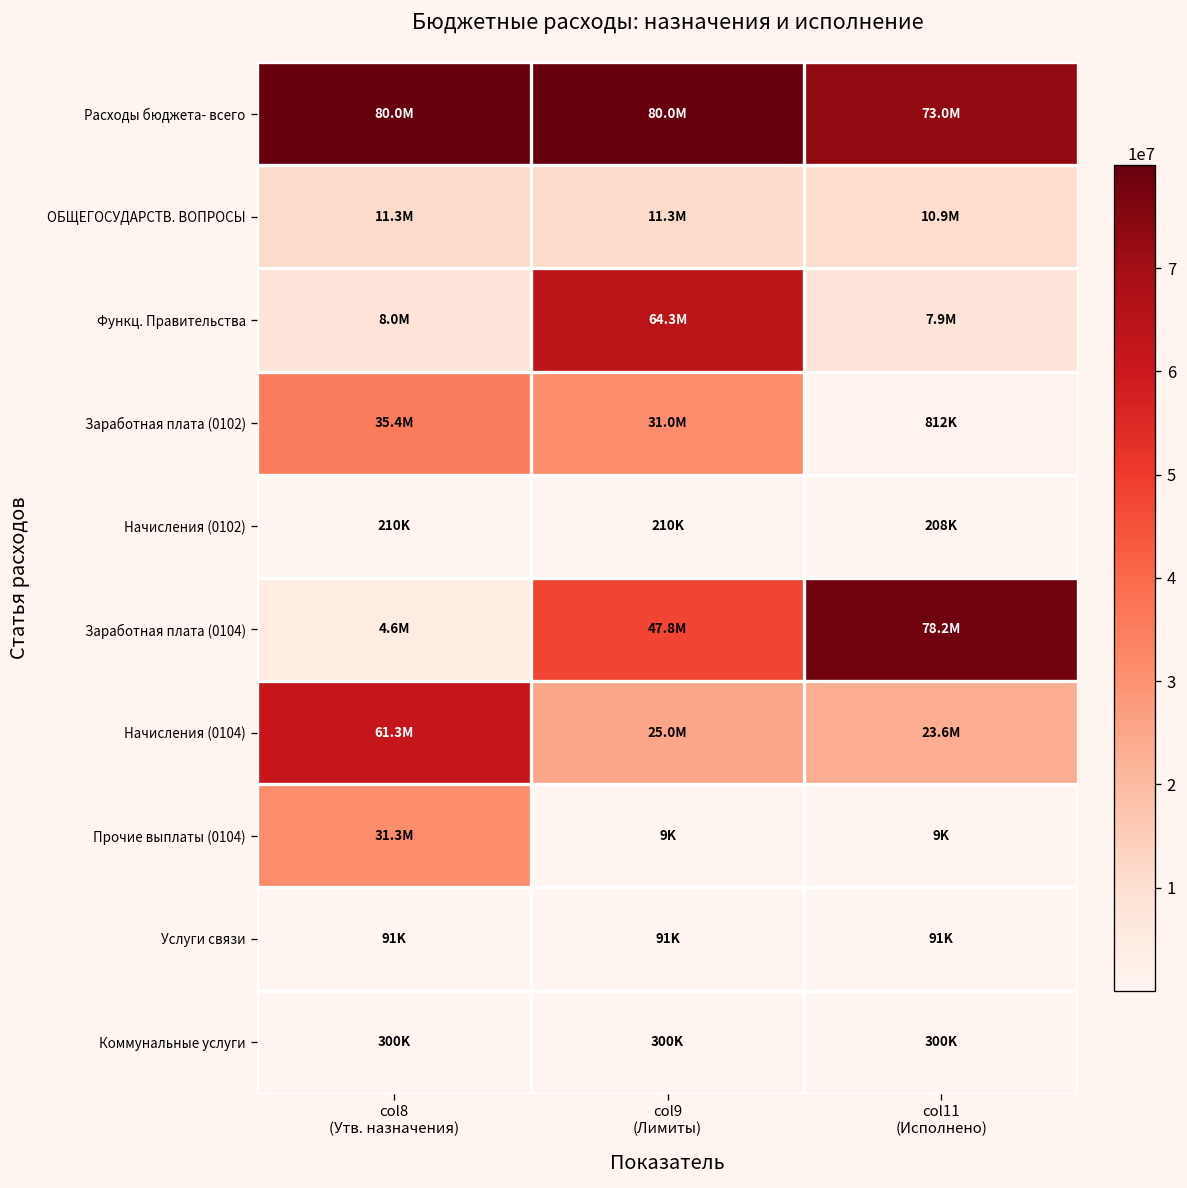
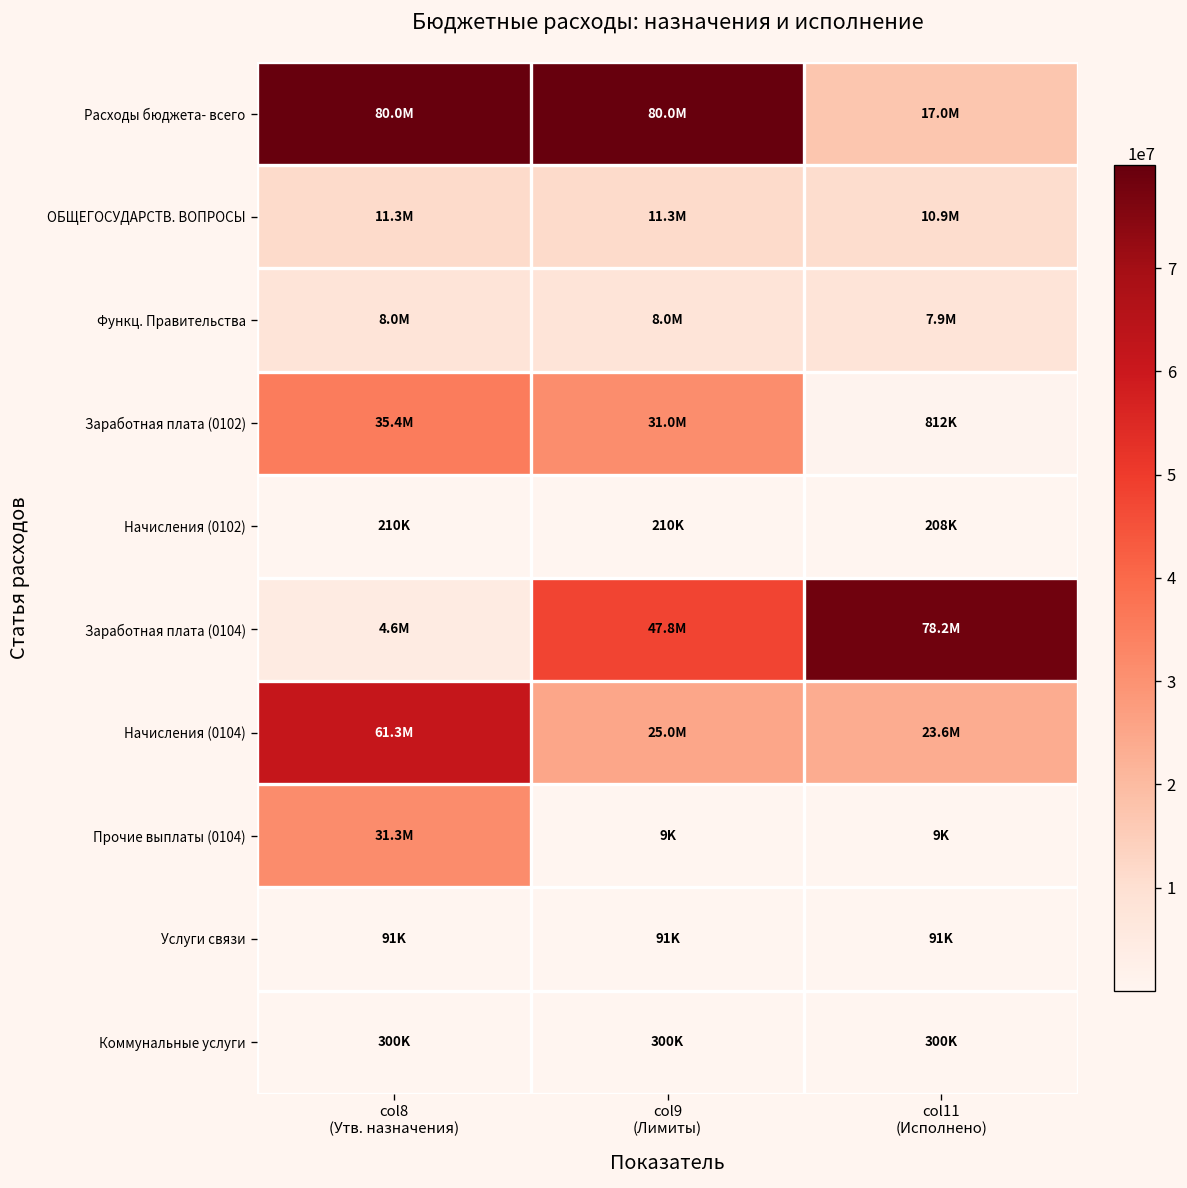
  {
    "Расходы бюджета- всего": {
      "col8 (Утв. назначения)": "80.0M",
      "col9 (Лимиты)": "80.0M",
-     "col11 (Исполнено)": "73.0M"
+     "col11 (Исполнено)": "17.0M"
    },
    "ОБЩЕГОСУДАРСТВ. ВОПРОСЫ": {
      "col8 (Утв. назначения)": "11.3M",
      "col9 (Лимиты)": "11.3M",
      "col11 (Исполнено)": "10.9M"
    },
    "Функц. Правительства": {
      "col8 (Утв. назначения)": "8.0M",
-     "col9 (Лимиты)": "64.3M",
+     "col9 (Лимиты)": "8.0M",
      "col11 (Исполнено)": "7.9M"
    },
    "Заработная плата (0102)": {
      "col8 (Утв. назначения)": "35.4M",
      "col9 (Лимиты)": "31.0M",
      "col11 (Исполнено)": "812K"
    },
    "Начисления (0102)": {
      "col8 (Утв. назначения)": "210K",
      "col9 (Лимиты)": "210K",
      "col11 (Исполнено)": "208K"
    },
    "Заработная плата (0104)": {
      "col8 (Утв. назначения)": "4.6M",
      "col9 (Лимиты)": "47.8M",
      "col11 (Исполнено)": "78.2M"
    },
    "Начисления (0104)": {
      "col8 (Утв. назначения)": "61.3M",
      "col9 (Лимиты)": "25.0M",
      "col11 (Исполнено)": "23.6M"
    },
    "Прочие выплаты (0104)": {
      "col8 (Утв. назначения)": "31.3M",
      "col9 (Лимиты)": "9K",
      "col11 (Исполнено)": "9K"
    },
    "Услуги связи": {
      "col8 (Утв. назначения)": "91K",
      "col9 (Лимиты)": "91K",
      "col11 (Исполнено)": "91K"
    },
    "Коммунальные услуги": {
      "col8 (Утв. назначения)": "300K",
      "col9 (Лимиты)": "300K",
      "col11 (Исполнено)": "300K"
    }
  }
